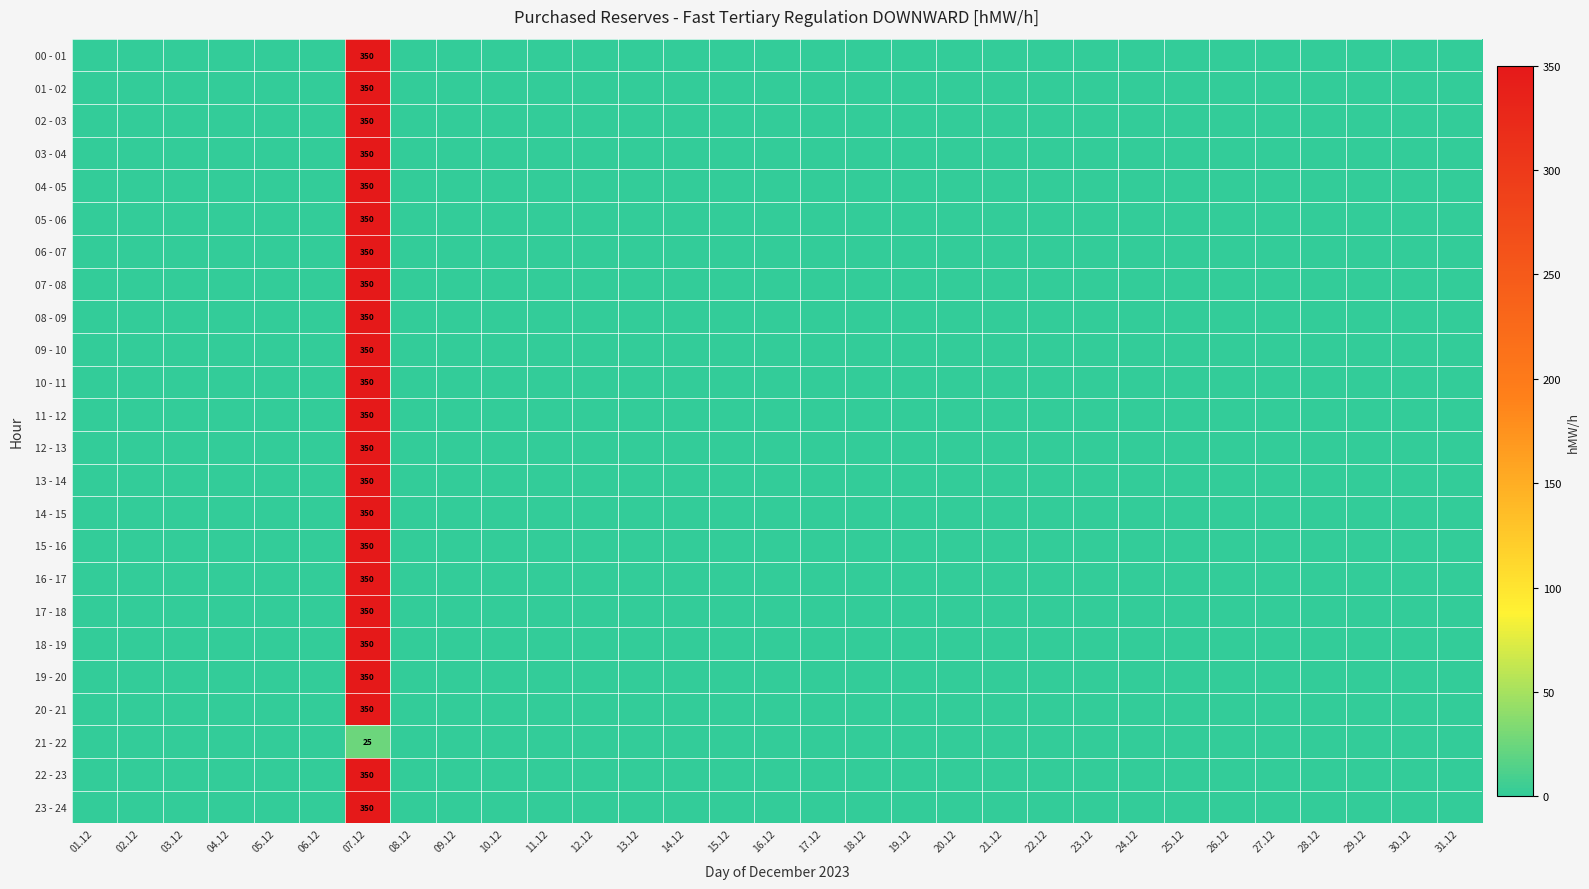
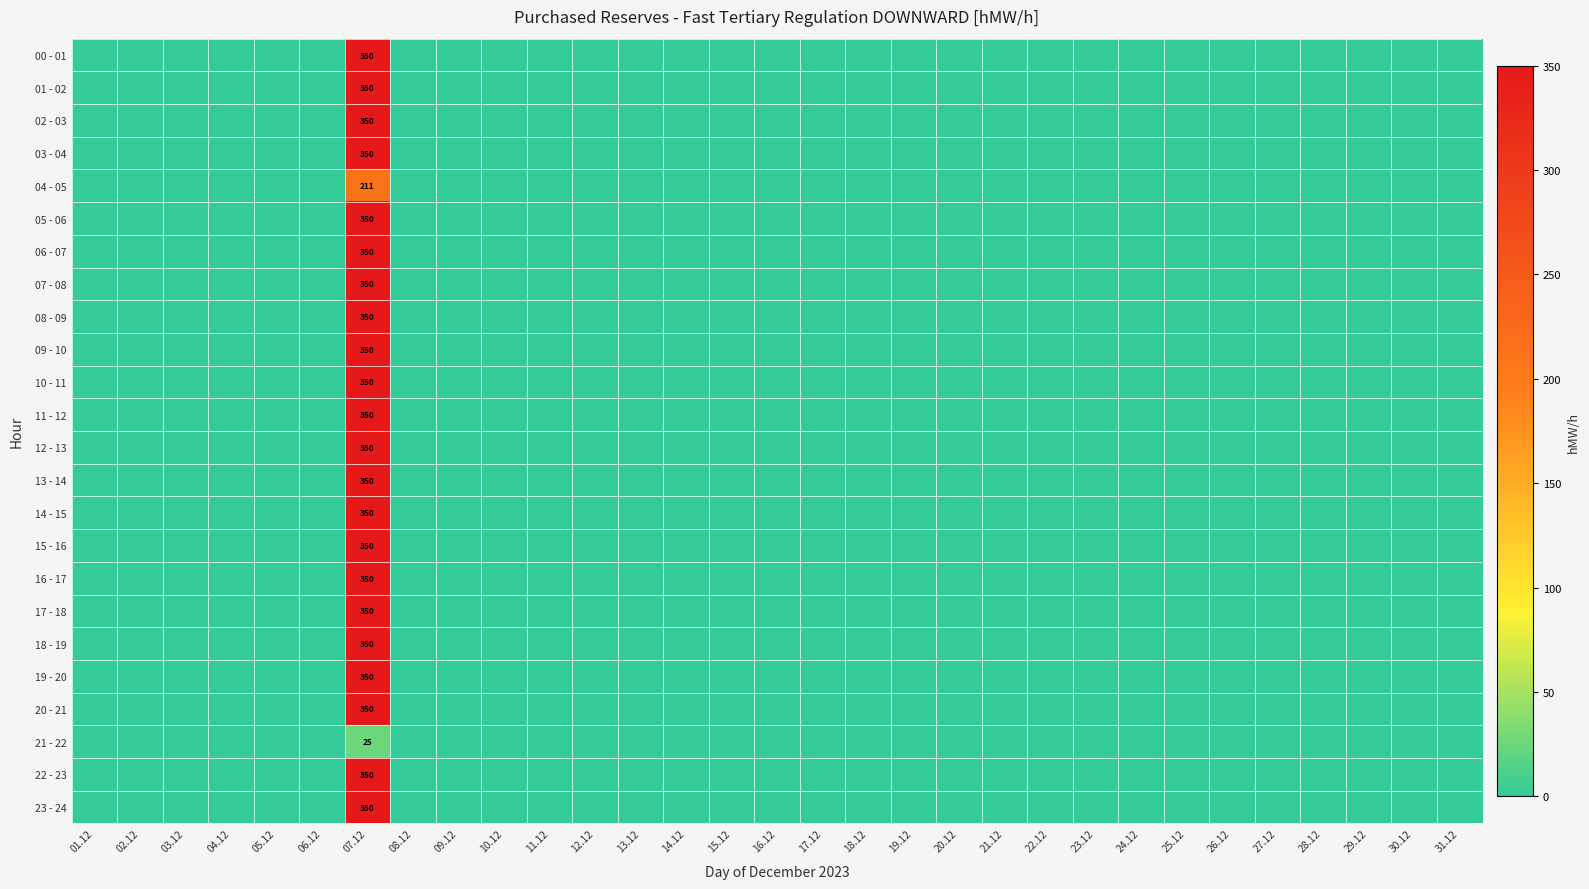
  {
    "00 - 01": {
      "07.12": 350
    },
    "01 - 02": {
      "07.12": 350
    },
    "02 - 03": {
      "07.12": 350
    },
    "03 - 04": {
      "07.12": 350
    },
    "04 - 05": {
-     "07.12": 350
+     "07.12": 211
    },
    "05 - 06": {
      "07.12": 350
    },
    "06 - 07": {
      "07.12": 350
    },
    "07 - 08": {
      "07.12": 350
    },
    "08 - 09": {
      "07.12": 350
    },
    "09 - 10": {
      "07.12": 350
    },
    "10 - 11": {
      "07.12": 350
    },
    "11 - 12": {
      "07.12": 350
    },
    "12 - 13": {
      "07.12": 350
    },
    "13 - 14": {
      "07.12": 350
    },
    "14 - 15": {
      "07.12": 350
    },
    "15 - 16": {
      "07.12": 350
    },
    "16 - 17": {
      "07.12": 350
    },
    "17 - 18": {
      "07.12": 350
    },
    "18 - 19": {
      "07.12": 350
    },
    "19 - 20": {
      "07.12": 350
    },
    "20 - 21": {
      "07.12": 350
    },
    "21 - 22": {
      "07.12": 25
    },
    "22 - 23": {
      "07.12": 350
    },
    "23 - 24": {
      "07.12": 350
    }
  }
